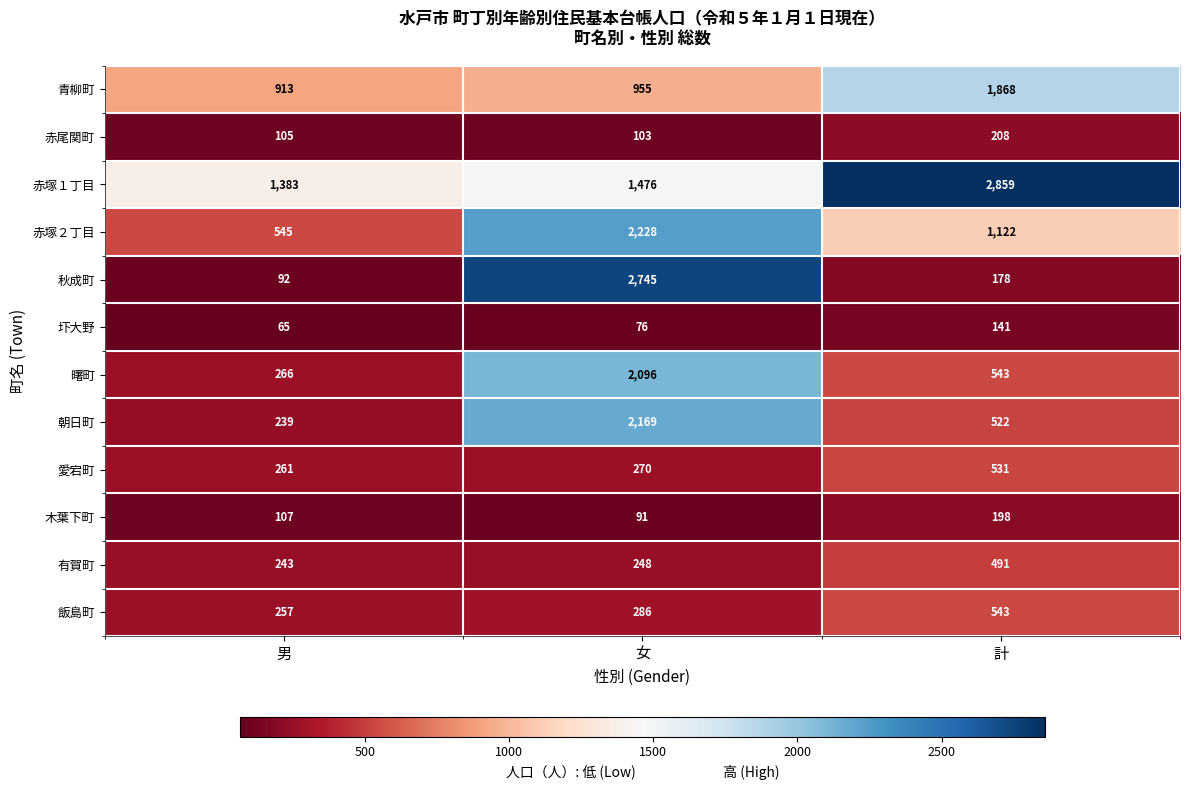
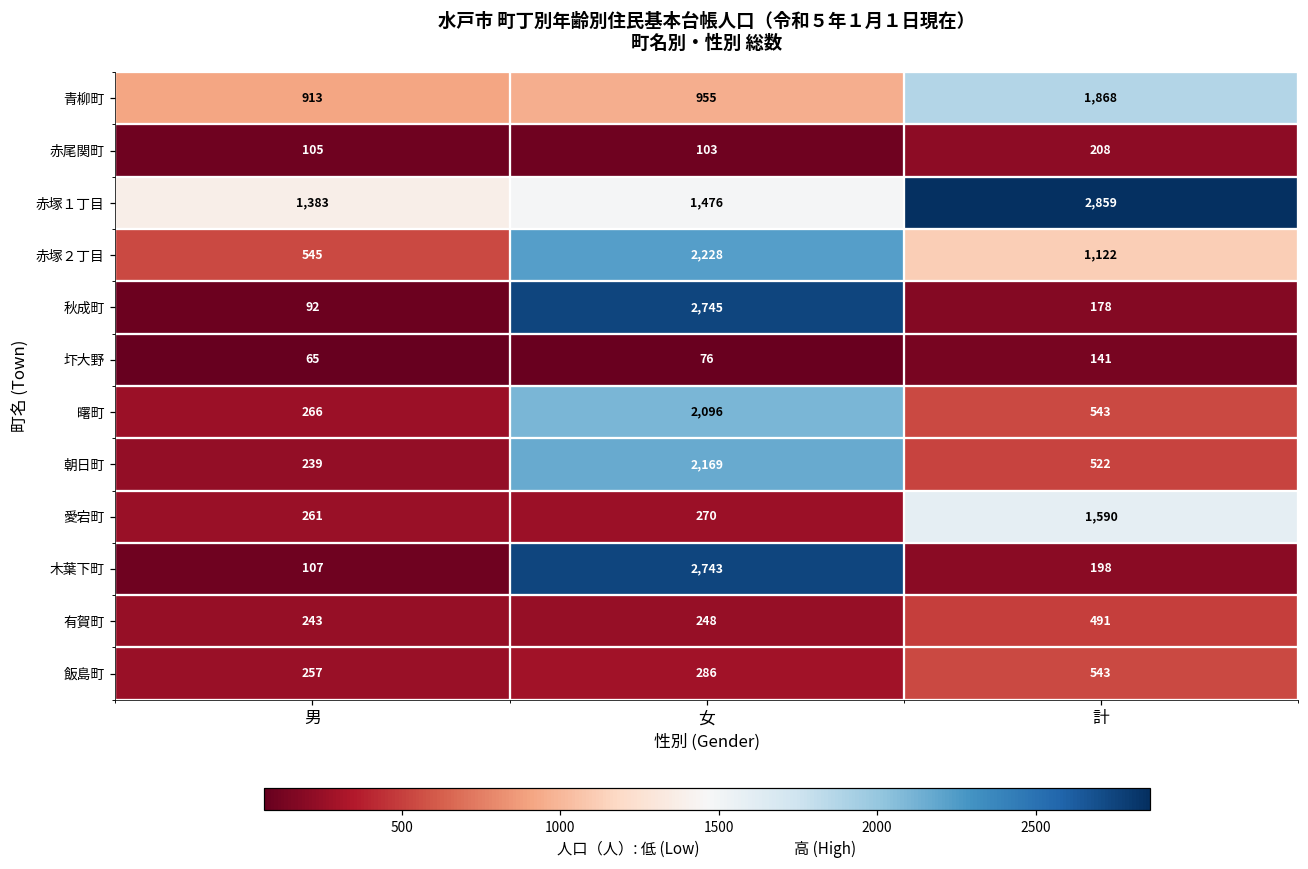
  {
    "青柳町": {
      "男": "913",
      "女": "955",
      "計": "1,868"
    },
    "赤尾関町": {
      "男": "105",
      "女": "103",
      "計": "208"
    },
    "赤塚１丁目": {
      "男": "1,383",
      "女": "1,476",
      "計": "2,859"
    },
    "赤塚２丁目": {
      "男": "545",
      "女": "2,228",
      "計": "1,122"
    },
    "秋成町": {
      "男": "92",
      "女": "2,745",
      "計": "178"
    },
    "圷大野": {
      "男": "65",
      "女": "76",
      "計": "141"
    },
    "曙町": {
      "男": "266",
      "女": "2,096",
      "計": "543"
    },
    "朝日町": {
      "男": "239",
      "女": "2,169",
      "計": "522"
    },
    "愛宕町": {
      "男": "261",
      "女": "270",
-     "計": "531"
+     "計": "1,590"
    },
    "木葉下町": {
      "男": "107",
-     "女": "91",
+     "女": "2,743",
      "計": "198"
    },
    "有賀町": {
      "男": "243",
      "女": "248",
      "計": "491"
    },
    "飯島町": {
      "男": "257",
      "女": "286",
      "計": "543"
    }
  }
